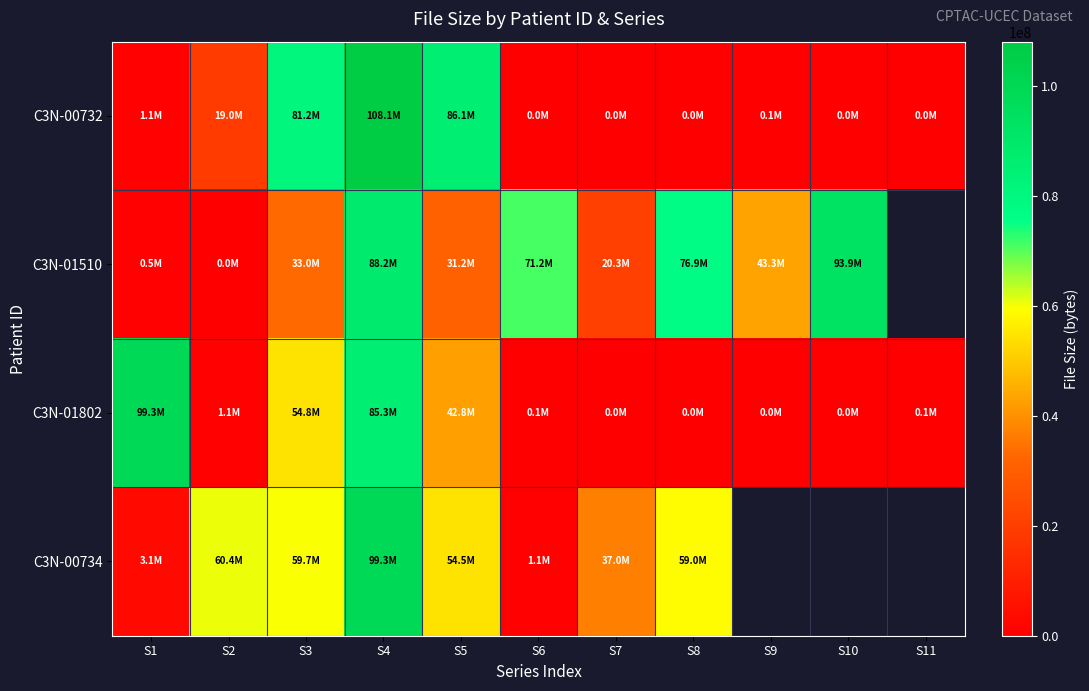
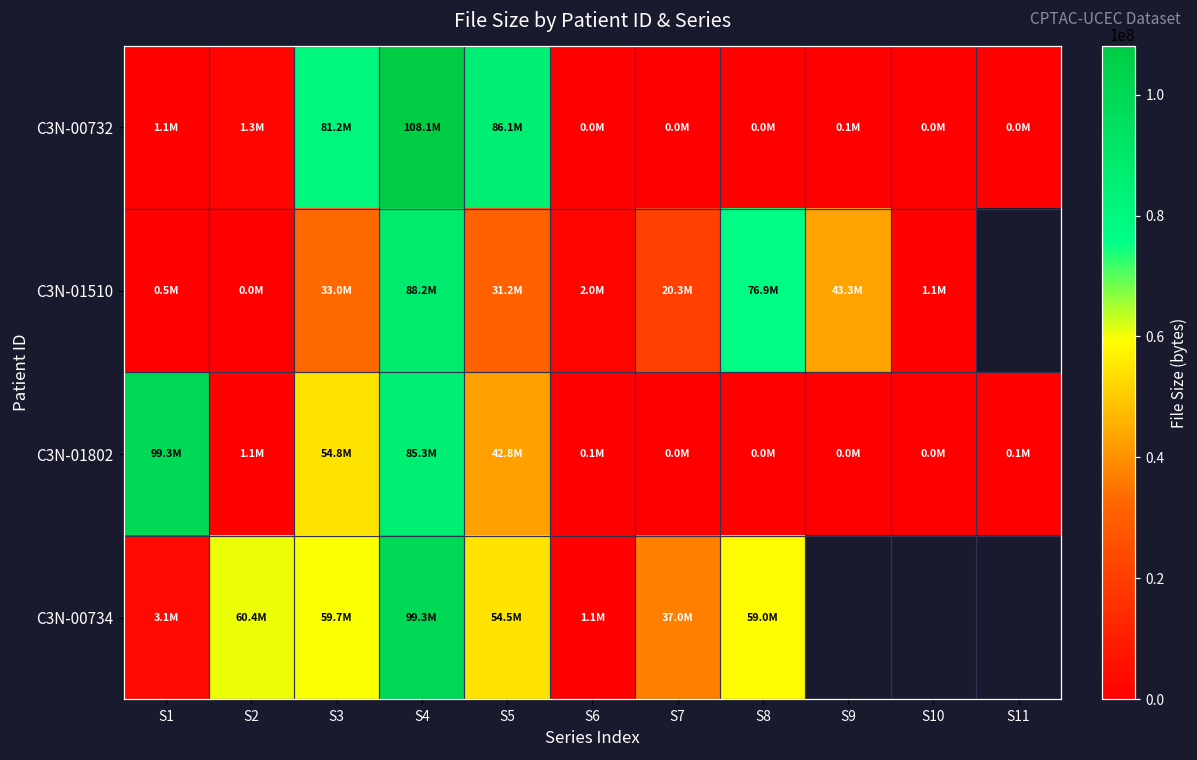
  {
    "C3N-00732": {
      "S1": "1.1M",
-     "S2": "19.0M",
+     "S2": "1.3M",
      "S3": "81.2M",
      "S4": "108.1M",
      "S5": "86.1M",
      "S6": "0.0M",
      "S7": "0.0M",
      "S8": "0.0M",
      "S9": "0.1M",
      "S10": "0.0M",
      "S11": "0.0M"
    },
    "C3N-01510": {
      "S1": "0.5M",
      "S2": "0.0M",
      "S3": "33.0M",
      "S4": "88.2M",
      "S5": "31.2M",
-     "S6": "71.2M",
+     "S6": "2.0M",
      "S7": "20.3M",
      "S8": "76.9M",
      "S9": "43.3M",
-     "S10": "93.9M"
+     "S10": "1.1M"
    },
    "C3N-01802": {
      "S1": "99.3M",
      "S2": "1.1M",
      "S3": "54.8M",
      "S4": "85.3M",
      "S5": "42.8M",
      "S6": "0.1M",
      "S7": "0.0M",
      "S8": "0.0M",
      "S9": "0.0M",
      "S10": "0.0M",
      "S11": "0.1M"
    },
    "C3N-00734": {
      "S1": "3.1M",
      "S2": "60.4M",
      "S3": "59.7M",
      "S4": "99.3M",
      "S5": "54.5M",
      "S6": "1.1M",
      "S7": "37.0M",
      "S8": "59.0M"
    }
  }
